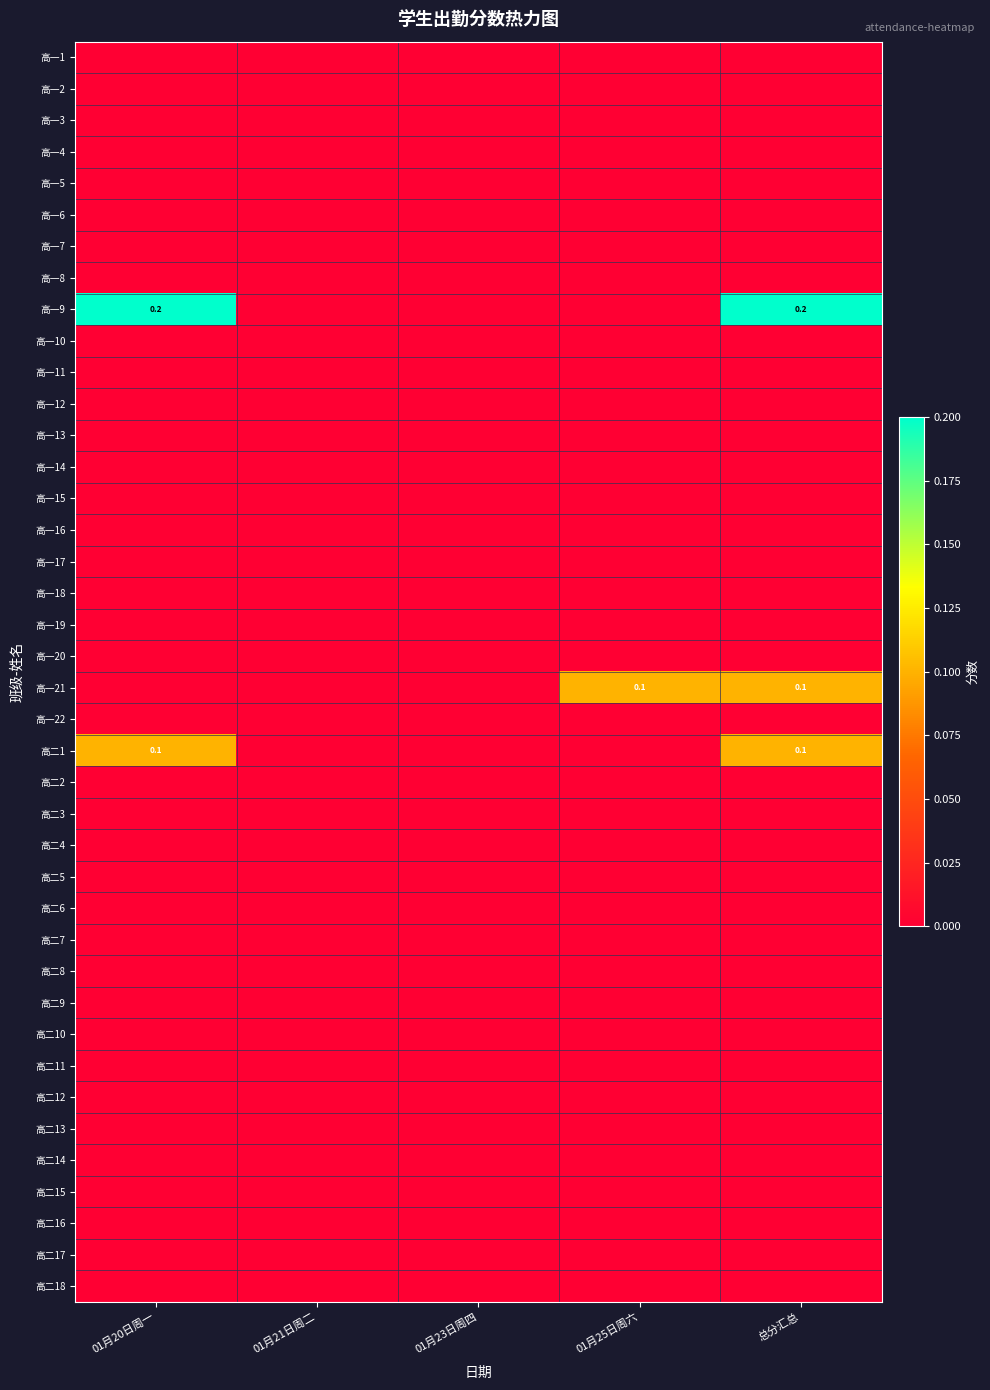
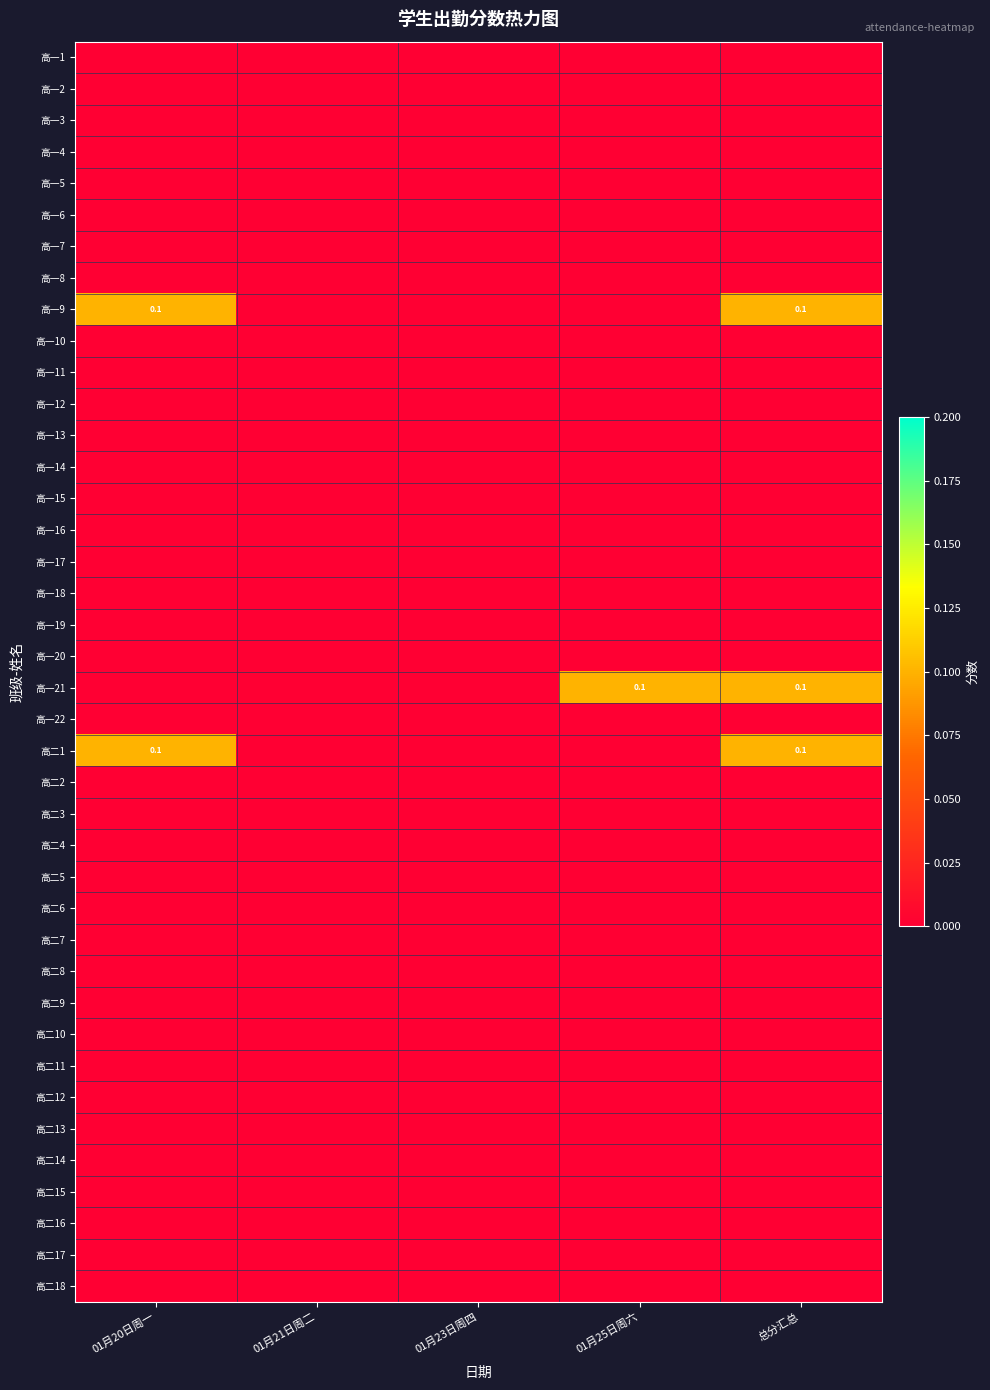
  {
    "高一9": {
-     "01月20日周一": 0.2,
-     "总分汇总": 0.2
+     "01月20日周一": 0.1,
+     "总分汇总": 0.1
    },
    "高一21": {
      "01月25日周六": 0.1,
      "总分汇总": 0.1
    },
    "高二1": {
      "01月20日周一": 0.1,
      "总分汇总": 0.1
    }
  }
